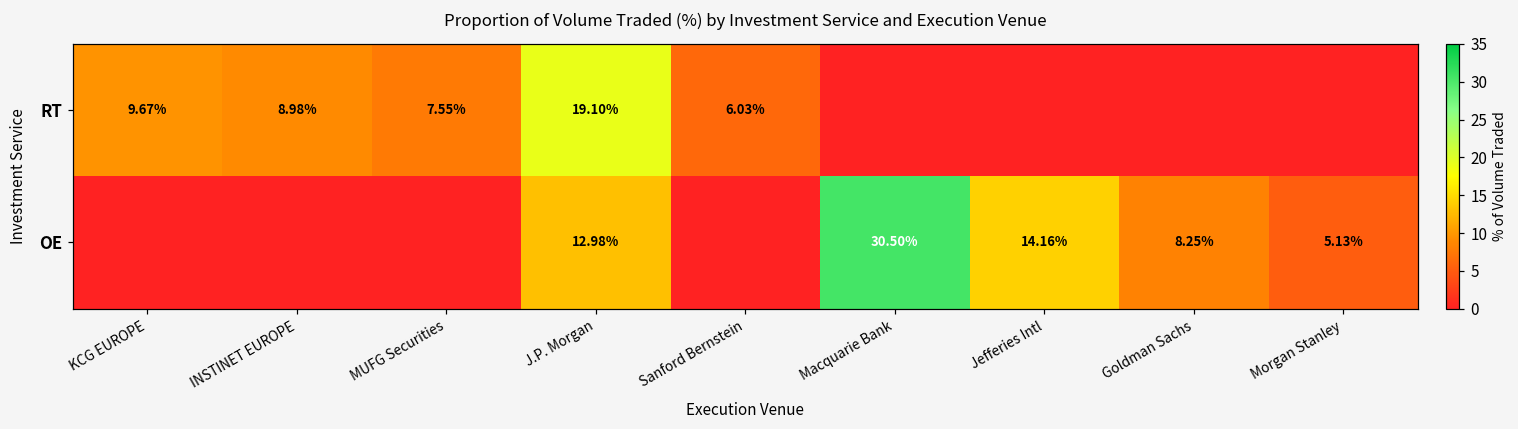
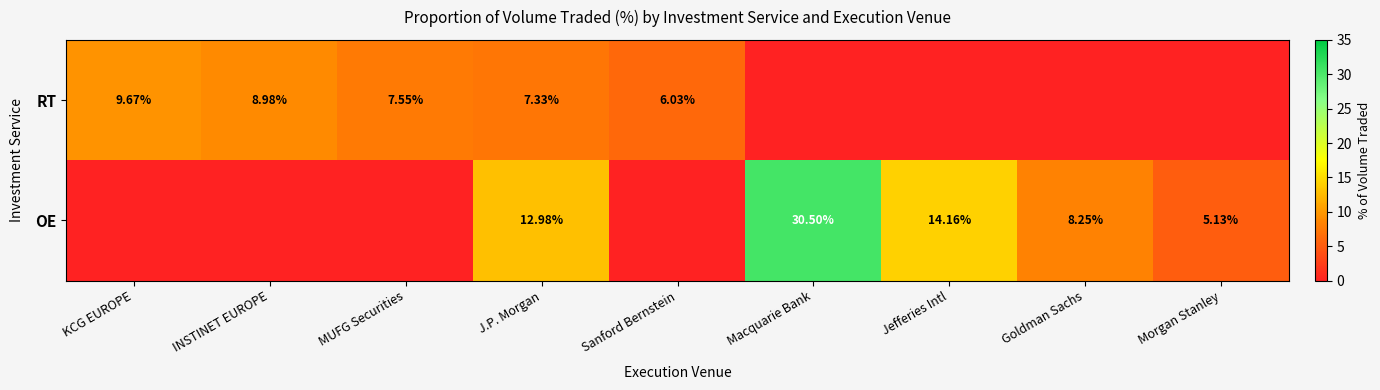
  {
    "RT": {
      "KCG EUROPE": "9.67%",
      "INSTINET EUROPE": "8.98%",
      "MUFG Securities": "7.55%",
-     "J.P. Morgan": "19.10%",
+     "J.P. Morgan": "7.33%",
      "Sanford Bernstein": "6.03%"
    },
    "OE": {
      "J.P. Morgan": "12.98%",
      "Macquarie Bank": "30.50%",
      "Jefferies Intl": "14.16%",
      "Goldman Sachs": "8.25%",
      "Morgan Stanley": "5.13%"
    }
  }
